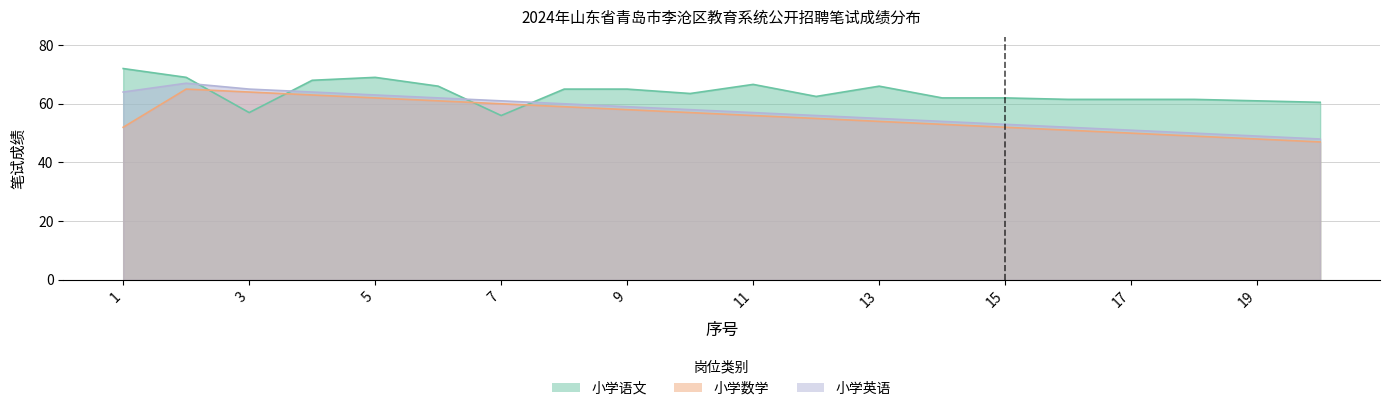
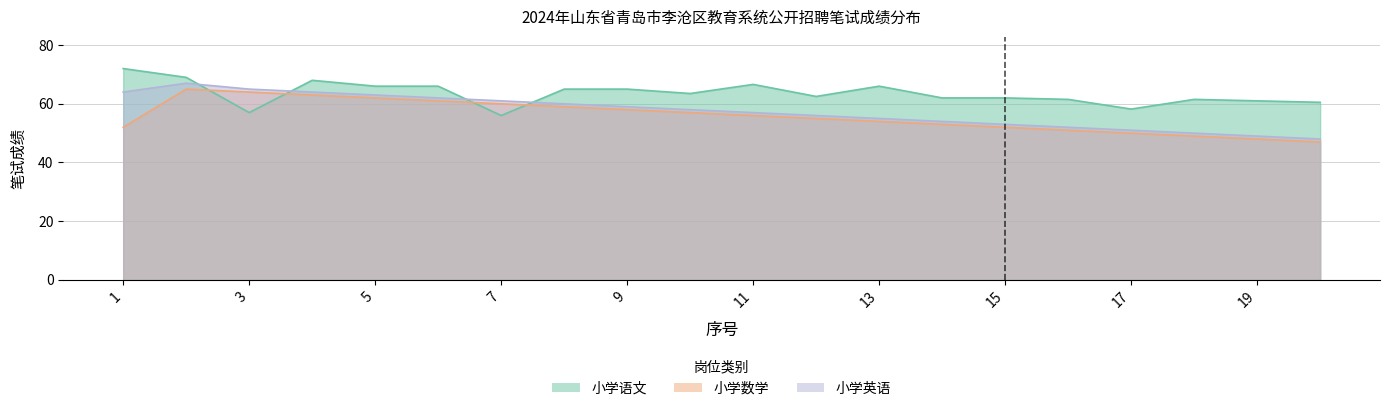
  {
    "小学语文": {
      "1": 72,
      "3": 57,
-     "5": 69,
+     "5": 66,
      "7": 56,
      "9": 65,
      "11": 67,
      "13": 66,
      "15": 62,
-     "17": 62,
+     "17": 58,
      "19": 61
    },
    "小学数学": {
      "1": 52,
      "3": 64,
      "5": 62,
      "7": 60,
      "9": 58,
      "11": 56,
      "13": 54,
      "15": 52,
      "17": 50,
      "19": 48
    },
    "小学英语": {
      "1": 64,
      "3": 65,
      "5": 63,
      "7": 61,
      "9": 59,
      "11": 57,
      "13": 55,
      "15": 53,
      "17": 51,
      "19": 49
    }
  }
